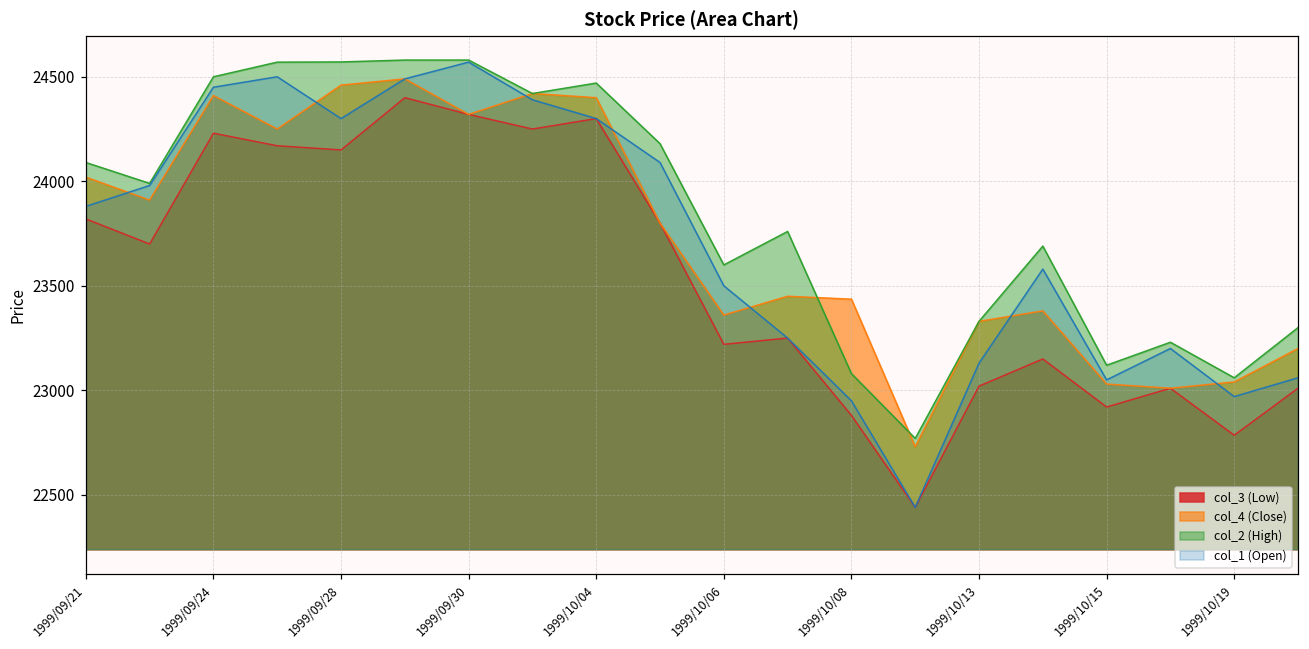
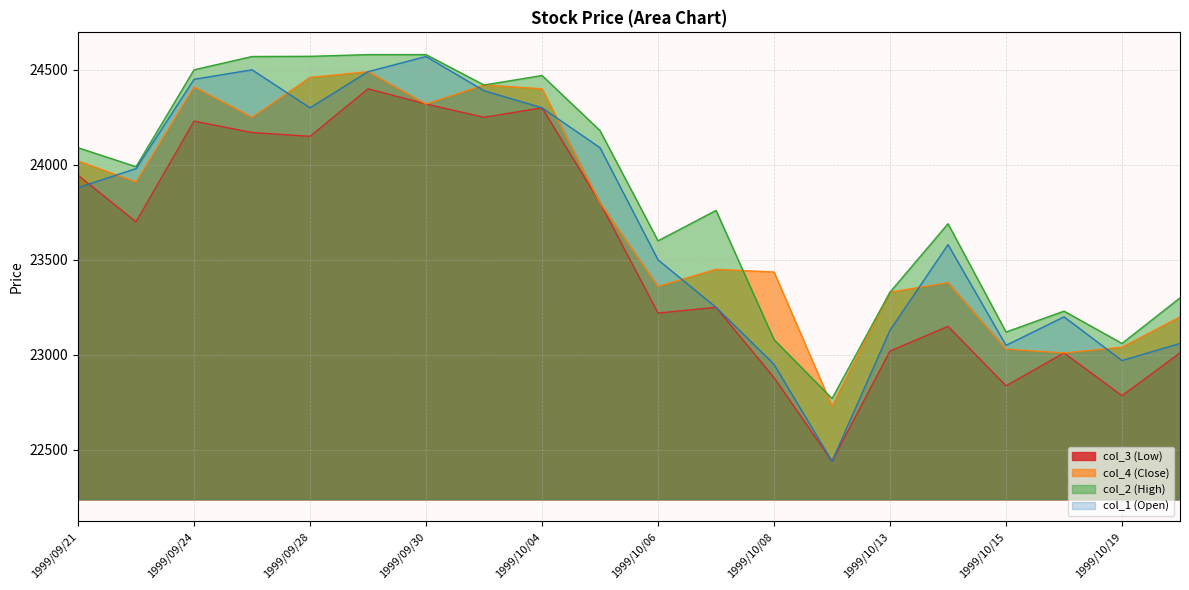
  {
    "col_3 (Low)": {
-     "1999/09/21": 23820,
+     "1999/09/21": 23950,
      "1999/09/24": 24230,
      "1999/09/28": 24150,
      "1999/10/06": 23220,
      "1999/10/08": 22880,
      "1999/10/13": 23020,
-     "1999/10/15": 22920,
+     "1999/10/15": 22840,
      "1999/10/19": 22790
    },
    "col_4 (Close)": {
      "1999/09/21": 24020,
      "1999/09/24": 24410,
      "1999/09/28": 24460,
      "1999/10/04": 24400,
      "1999/10/06": 23360,
      "1999/10/08": 23440,
      "1999/10/15": 23030,
      "1999/10/19": 23040
    },
    "col_2 (High)": {
      "1999/09/21": 24090,
      "1999/09/24": 24500,
      "1999/09/28": 24570,
      "1999/10/04": 24470,
      "1999/10/06": 23600,
      "1999/10/08": 23080,
      "1999/10/15": 23120,
      "1999/10/19": 23060
    },
    "col_1 (Open)": {
      "1999/09/21": 23880,
      "1999/09/24": 24450,
      "1999/09/28": 24300,
      "1999/10/06": 23500,
      "1999/10/08": 22950,
      "1999/10/13": 23130,
      "1999/10/15": 23050,
      "1999/10/19": 22970
    }
  }
